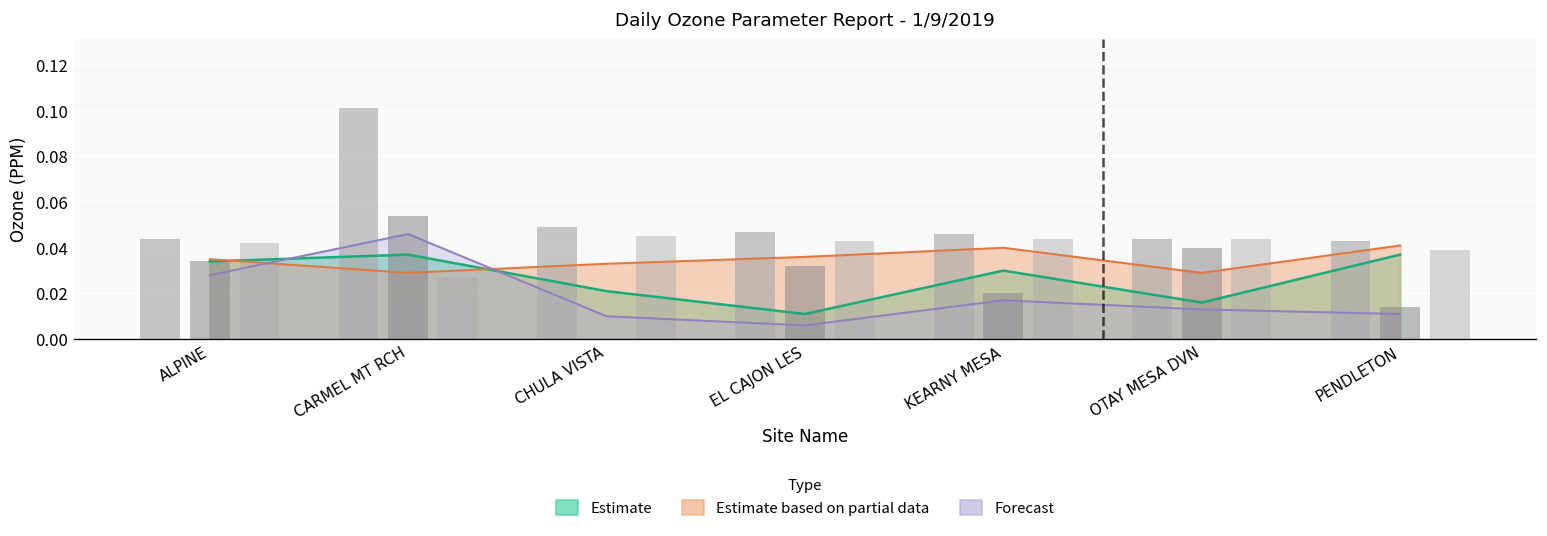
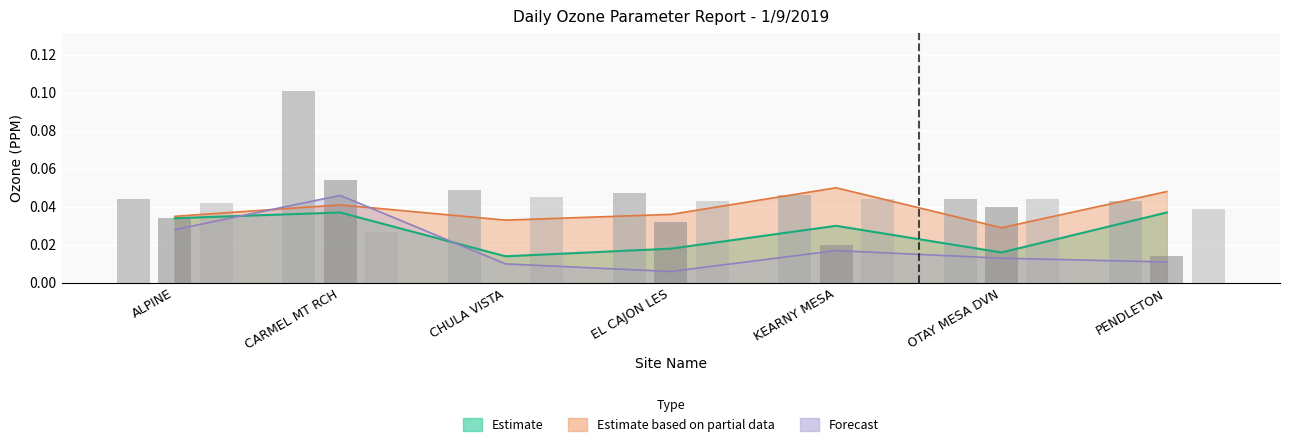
  {
    "Estimate": {
      "CARMEL MT RCH": 0.037,
-     "CHULA VISTA": 0.021,
-     "EL CAJON LES": 0.011,
+     "CHULA VISTA": 0.014,
+     "EL CAJON LES": 0.018,
      "KEARNY MESA": 0.030,
      "OTAY MESA DVN": 0.016,
      "PENDLETON": 0.037
    },
    "Estimate based on partial data": {
-     "CARMEL MT RCH": 0.029,
+     "CARMEL MT RCH": 0.041,
      "CHULA VISTA": 0.033,
      "EL CAJON LES": 0.036,
-     "KEARNY MESA": 0.04,
+     "KEARNY MESA": 0.05,
      "OTAY MESA DVN": 0.029,
-     "PENDLETON": 0.041
+     "PENDLETON": 0.048
    }
  }
